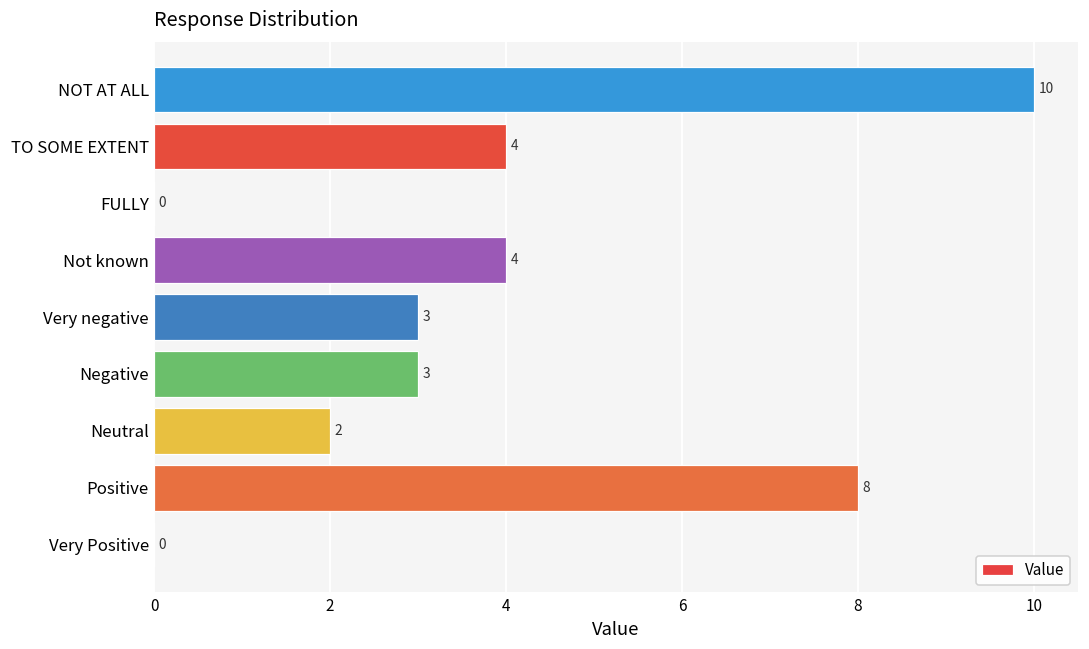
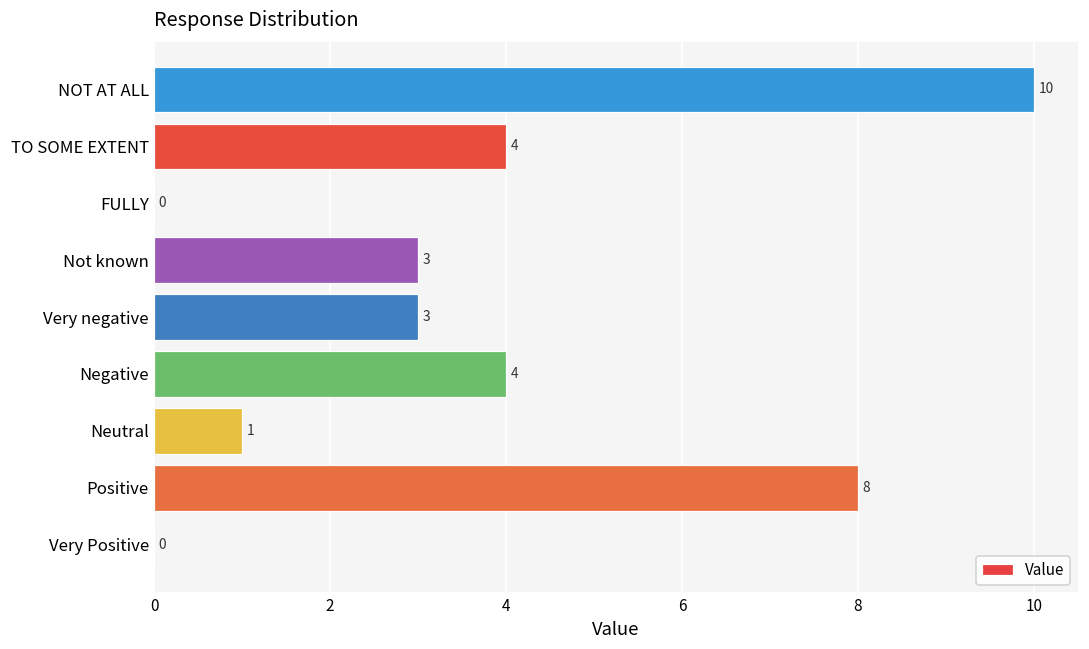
  {
    "NOT AT ALL": 10,
    "TO SOME EXTENT": 4,
    "FULLY": 0,
-   "Not known": 4,
+   "Not known": 3,
    "Very negative": 3,
-   "Negative": 3,
-   "Neutral": 2,
+   "Negative": 4,
+   "Neutral": 1,
    "Positive": 8,
    "Very Positive": 0
  }
